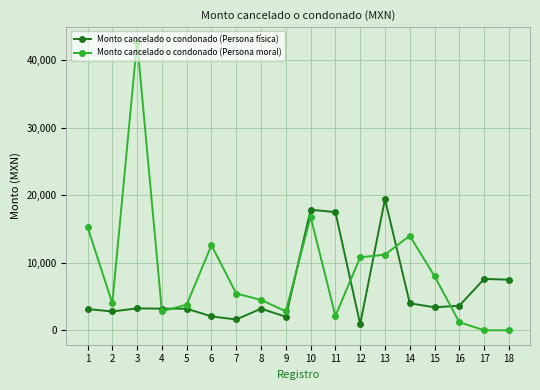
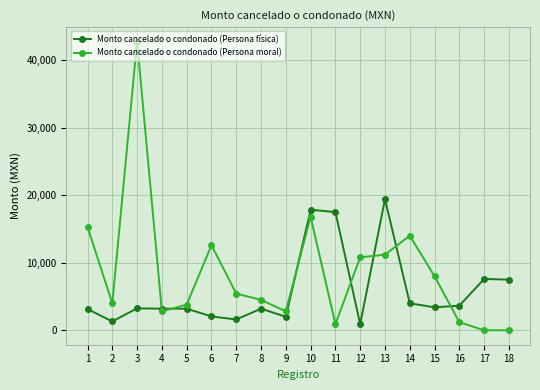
  {
    "Monto cancelado o condonado (Persona física)": {
      "1": "3,000",
-     "2": "3,000",
+     "2": "1,000",
      "3": "3,000",
      "4": "3,000",
      "5": "3,000",
      "6": "2,000",
      "7": "2,000",
      "8": "3,000",
      "9": "2,000",
      "10": "18,000",
      "11": "18,000",
      "12": "1,000",
      "13": "19,000",
      "14": "4,000",
      "15": "3,000",
      "16": "4,000",
      "17": "8,000",
      "18": "8,000"
    },
    "Monto cancelado o condonado (Persona moral)": {
      "1": "15,000",
      "2": "4,000",
      "4": "3,000",
      "5": "4,000",
      "6": "13,000",
      "7": "5,000",
      "8": "5,000",
      "9": "3,000",
      "10": "17,000",
-     "11": "2,000",
+     "11": "1,000",
      "12": "11,000",
      "13": "11,000",
      "14": "14,000",
      "15": "8,000",
      "16": "1,000",
      "17": "0",
      "18": "0"
    }
  }
